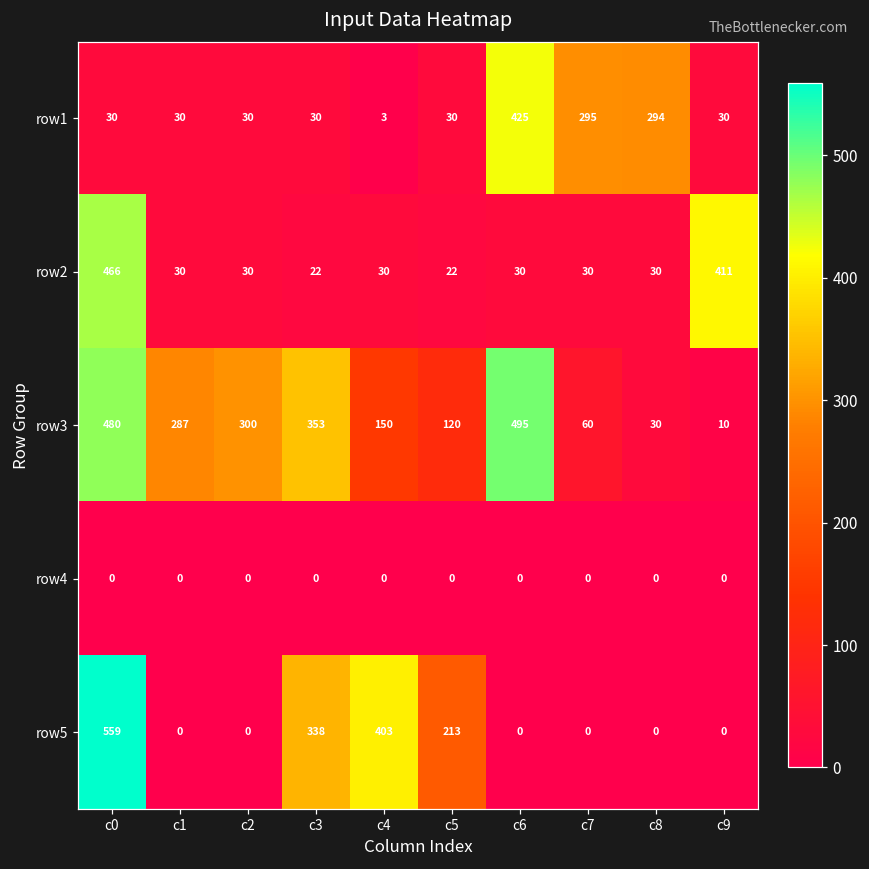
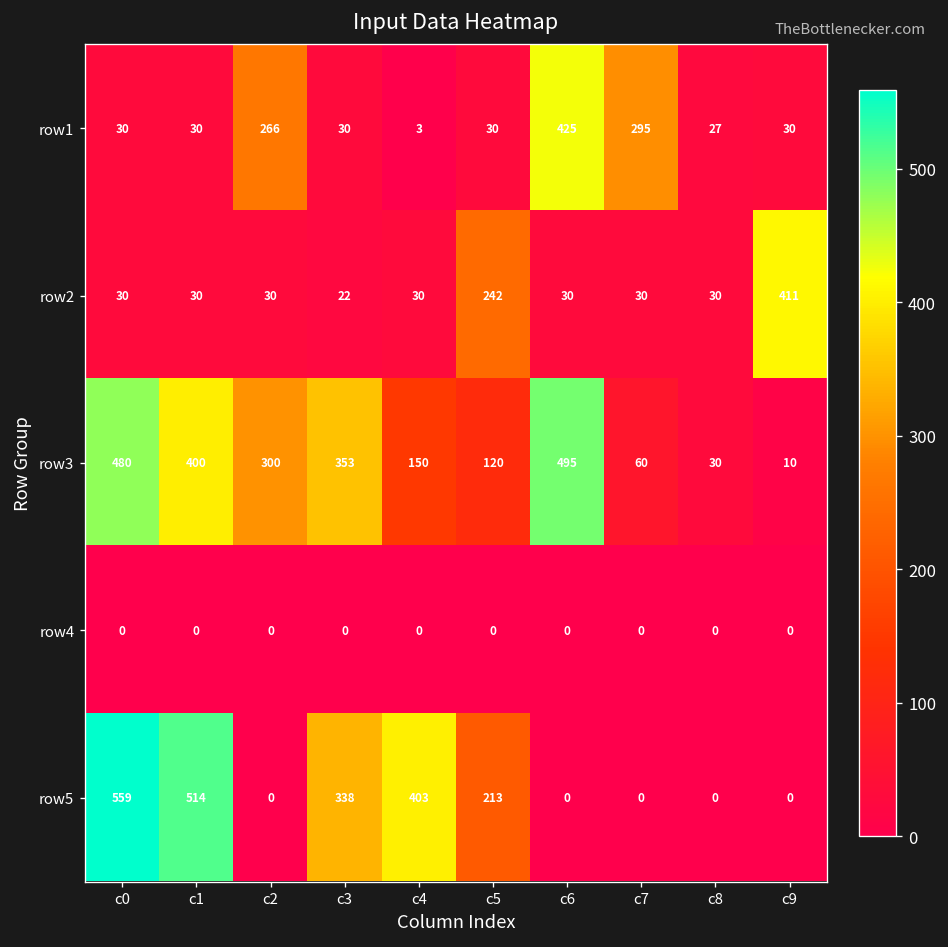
  {
    "row1": {
      "c0": 30,
      "c1": 30,
-     "c2": 30,
+     "c2": 266,
      "c3": 30,
      "c4": 3,
      "c5": 30,
      "c6": 425,
      "c7": 295,
-     "c8": 294,
+     "c8": 27,
      "c9": 30
    },
    "row2": {
-     "c0": 466,
+     "c0": 30,
      "c1": 30,
      "c2": 30,
      "c3": 22,
      "c4": 30,
-     "c5": 22,
+     "c5": 242,
      "c6": 30,
      "c7": 30,
      "c8": 30,
      "c9": 411
    },
    "row3": {
      "c0": 480,
-     "c1": 287,
+     "c1": 400,
      "c2": 300,
      "c3": 353,
      "c4": 150,
      "c5": 120,
      "c6": 495,
      "c7": 60,
      "c8": 30,
      "c9": 10
    },
    "row4": {
      "c0": 0,
      "c1": 0,
      "c2": 0,
      "c3": 0,
      "c4": 0,
      "c5": 0,
      "c6": 0,
      "c7": 0,
      "c8": 0,
      "c9": 0
    },
    "row5": {
      "c0": 559,
-     "c1": 0,
+     "c1": 514,
      "c2": 0,
      "c3": 338,
      "c4": 403,
      "c5": 213,
      "c6": 0,
      "c7": 0,
      "c8": 0,
      "c9": 0
    }
  }
